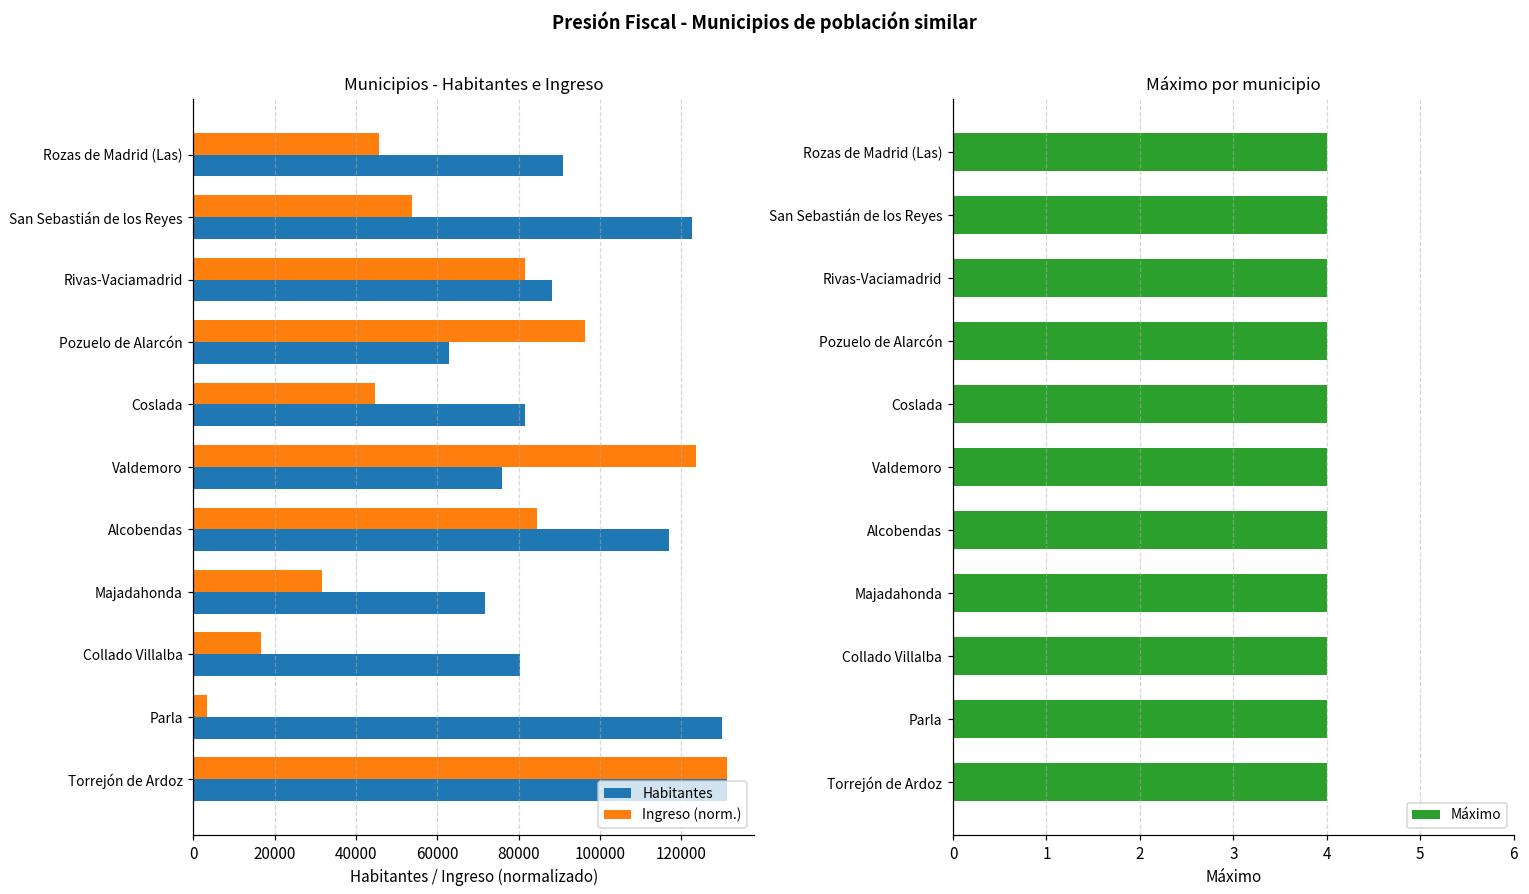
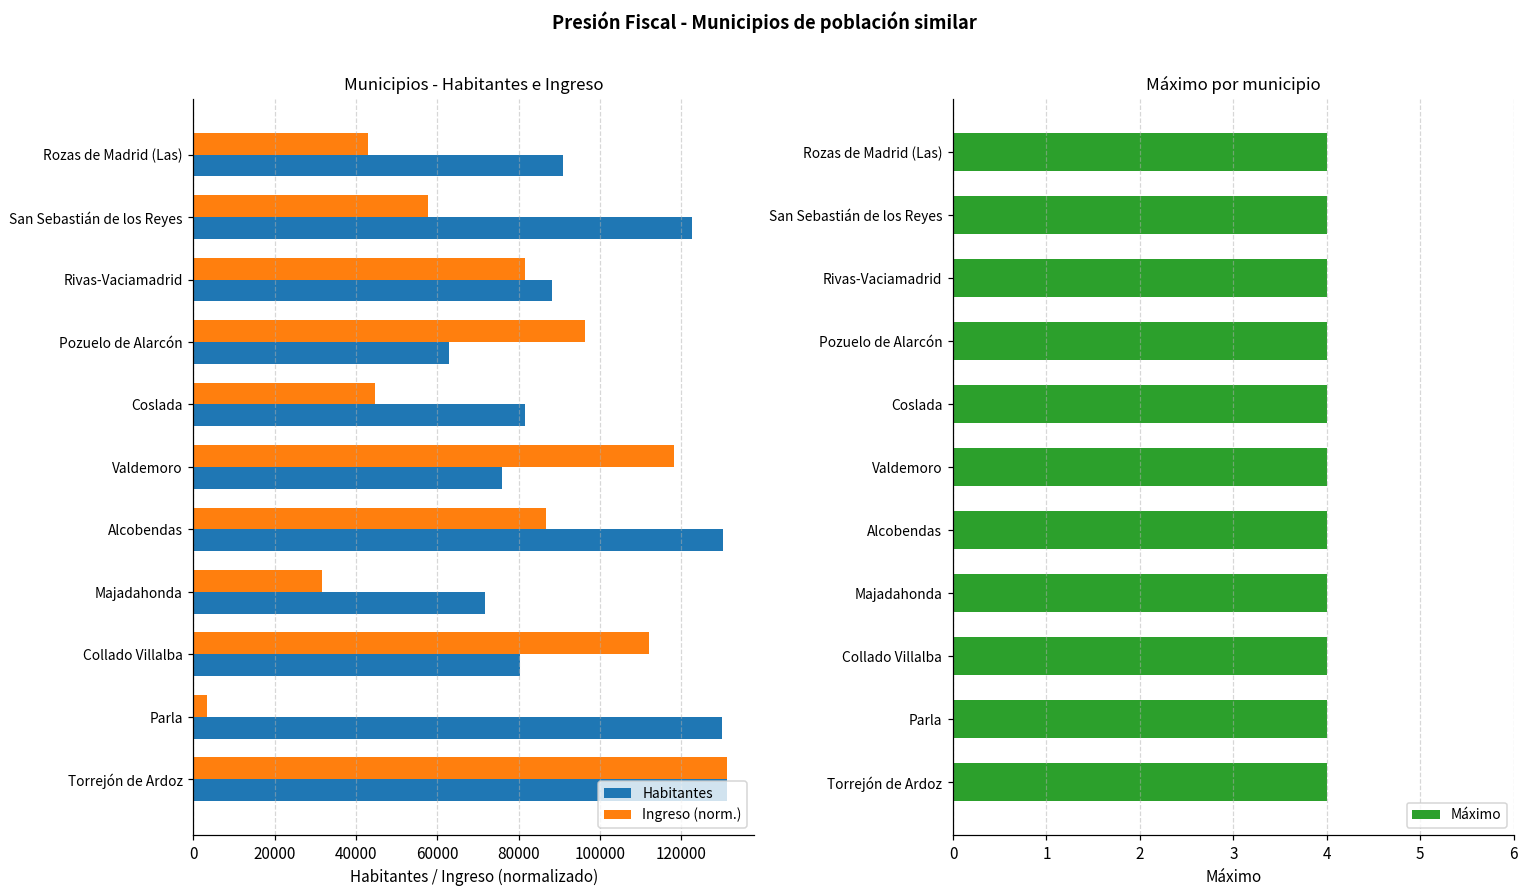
  {
    "Municipios - Habitantes e Ingreso": {
      "Habitantes": {
        "Rozas de Madrid (Las)": 91000,
        "San Sebastián de los Reyes": 123000,
        "Rivas-Vaciamadrid": 88000,
        "Pozuelo de Alarcón": 63000,
        "Coslada": 82000,
        "Valdemoro": 76000,
-       "Alcobendas": 117000,
+       "Alcobendas": 130000,
        "Majadahonda": 72000,
        "Collado Villalba": 80000,
        "Parla": 130000
      },
      "Ingreso (norm.)": {
-       "Rozas de Madrid (Las)": 46000,
-       "San Sebastián de los Reyes": 54000,
+       "Rozas de Madrid (Las)": 43000,
+       "San Sebastián de los Reyes": 58000,
        "Rivas-Vaciamadrid": 81000,
        "Pozuelo de Alarcón": 96000,
        "Coslada": 45000,
-       "Valdemoro": 124000,
-       "Alcobendas": 84000,
+       "Valdemoro": 118000,
+       "Alcobendas": 87000,
        "Majadahonda": 32000,
-       "Collado Villalba": 17000,
+       "Collado Villalba": 112000,
        "Parla": 3000,
        "Torrejón de Ardoz": 131000
      }
    },
    "Máximo por municipio": {
      "Rozas de Madrid (Las)": 4.0,
      "San Sebastián de los Reyes": 4.0,
      "Rivas-Vaciamadrid": 4.0,
      "Pozuelo de Alarcón": 4.0,
      "Coslada": 4.0,
      "Valdemoro": 4.0,
      "Alcobendas": 4.0,
      "Majadahonda": 4.0,
      "Collado Villalba": 4.0,
      "Parla": 4.0,
      "Torrejón de Ardoz": 4.0
    }
  }
